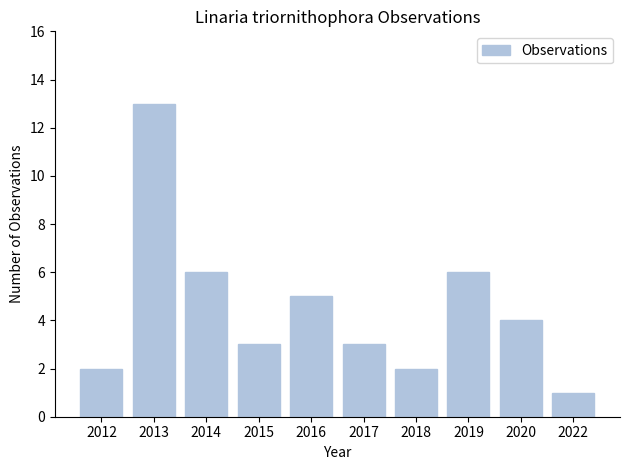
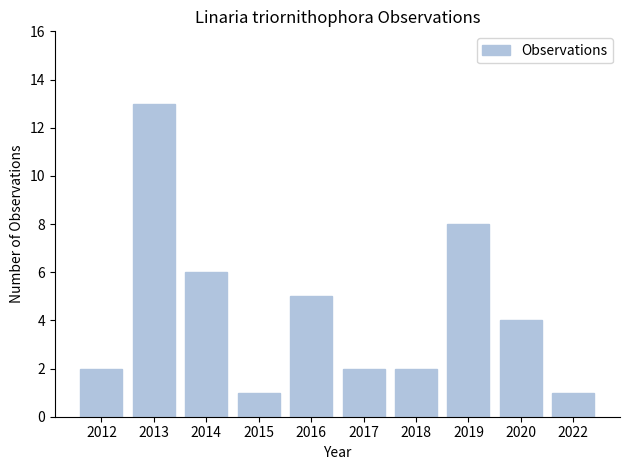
  {
    "2012": 2,
    "2013": 13,
    "2014": 6,
-   "2015": 3,
+   "2015": 1,
    "2016": 5,
-   "2017": 3,
+   "2017": 2,
    "2018": 2,
-   "2019": 6,
+   "2019": 8,
    "2020": 4,
    "2022": 1
  }
